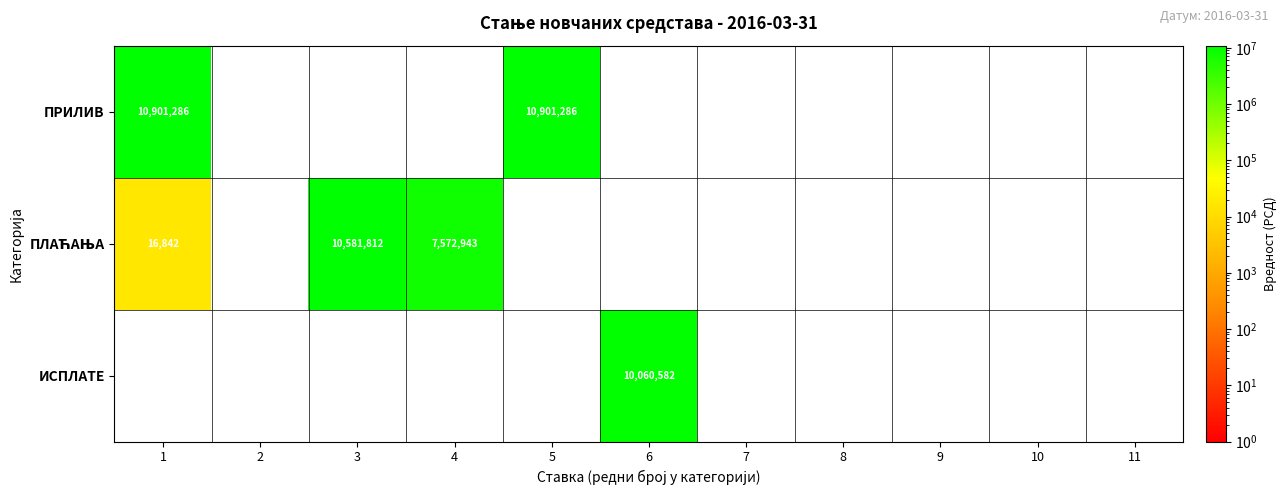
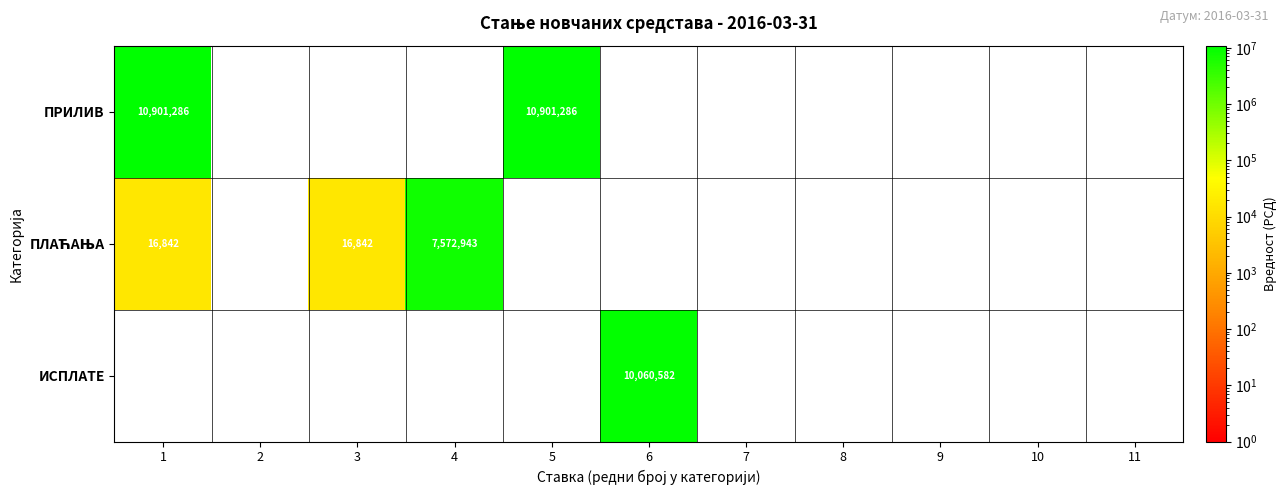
  {
    "ПРИЛИВ": {
      "1": "10,901,286",
      "5": "10,901,286"
    },
    "ПЛАЋАЊА": {
      "1": "16,842",
-     "3": "10,581,812",
+     "3": "16,842",
      "4": "7,572,943"
    },
    "ИСПЛАТЕ": {
      "6": "10,060,582"
    }
  }
